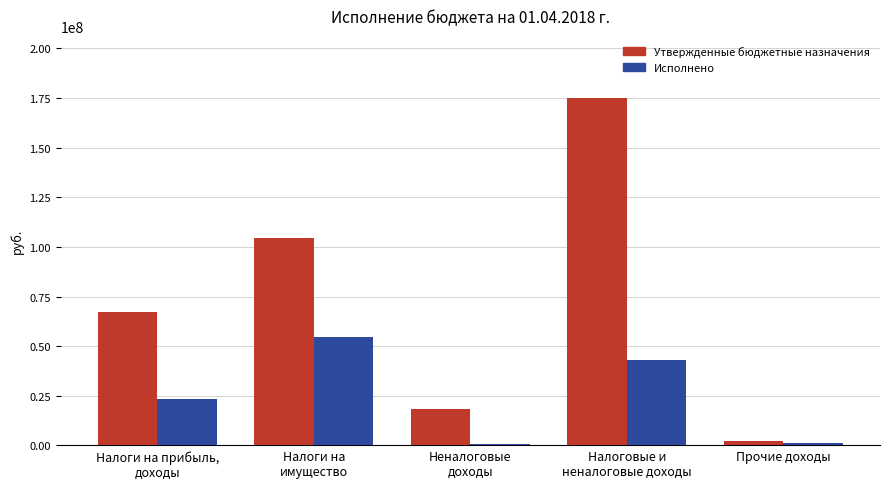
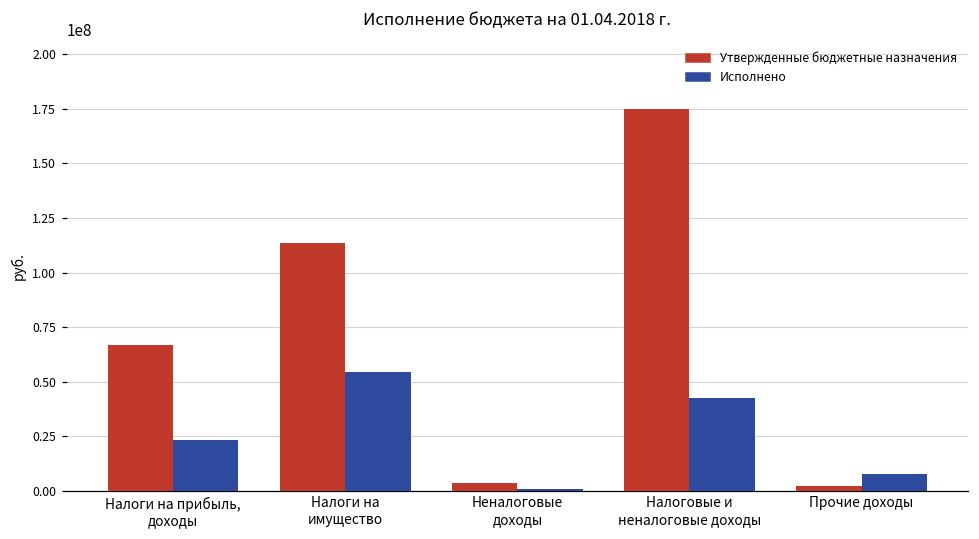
  {
    "Утвержденные бюджетные назначения": {
      "Налоги на прибыль, доходы": 67000000,
-     "Налоги на имущество": 104000000,
-     "Неналоговые доходы": 18000000,
+     "Налоги на имущество": 113000000,
+     "Неналоговые доходы": 3000000,
      "Налоговые и неналоговые доходы": 175000000,
      "Прочие доходы": 2000000
    },
    "Исполнено": {
      "Налоги на прибыль, доходы": 23000000,
      "Налоги на имущество": 54000000,
      "Налоговые и неналоговые доходы": 43000000,
-     "Прочие доходы": 1000000
+     "Прочие доходы": 8000000
    }
  }
